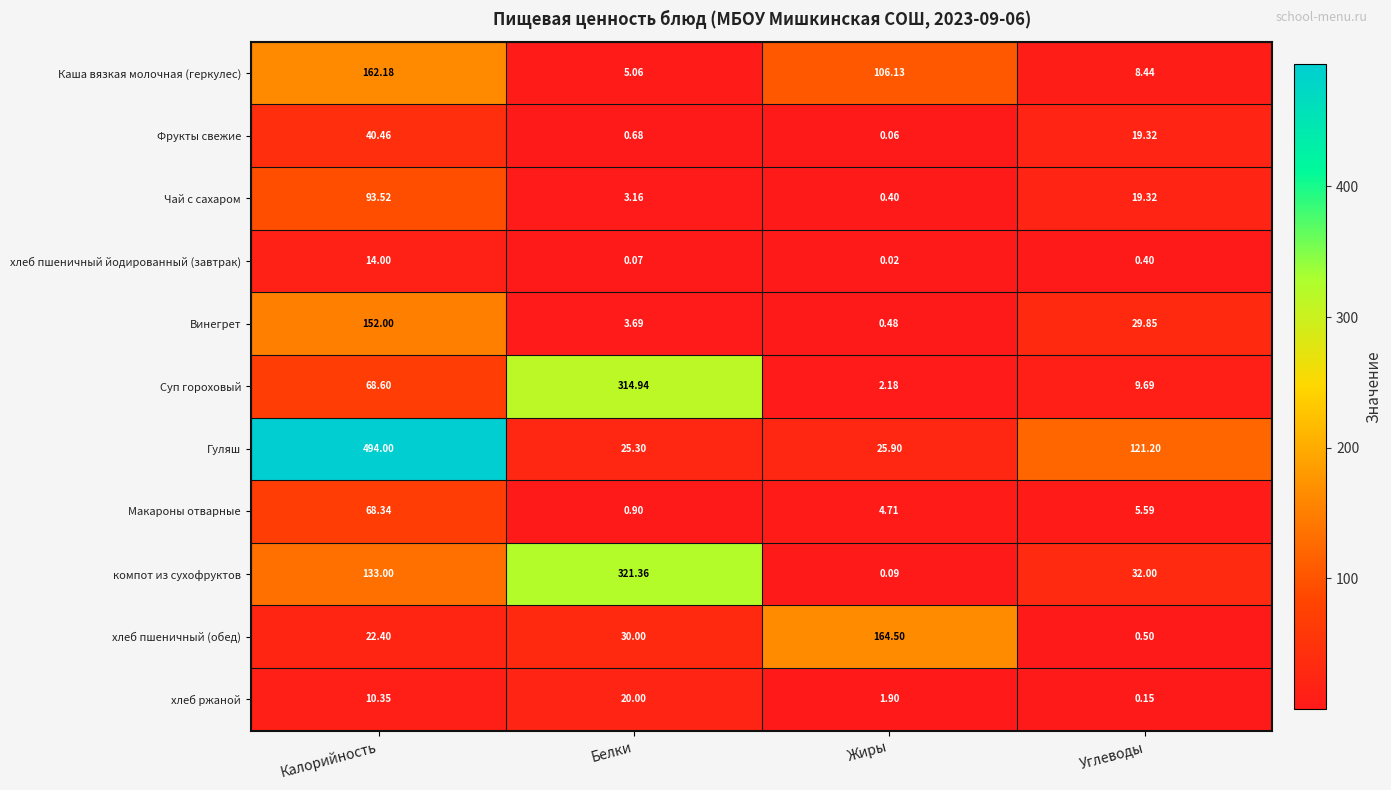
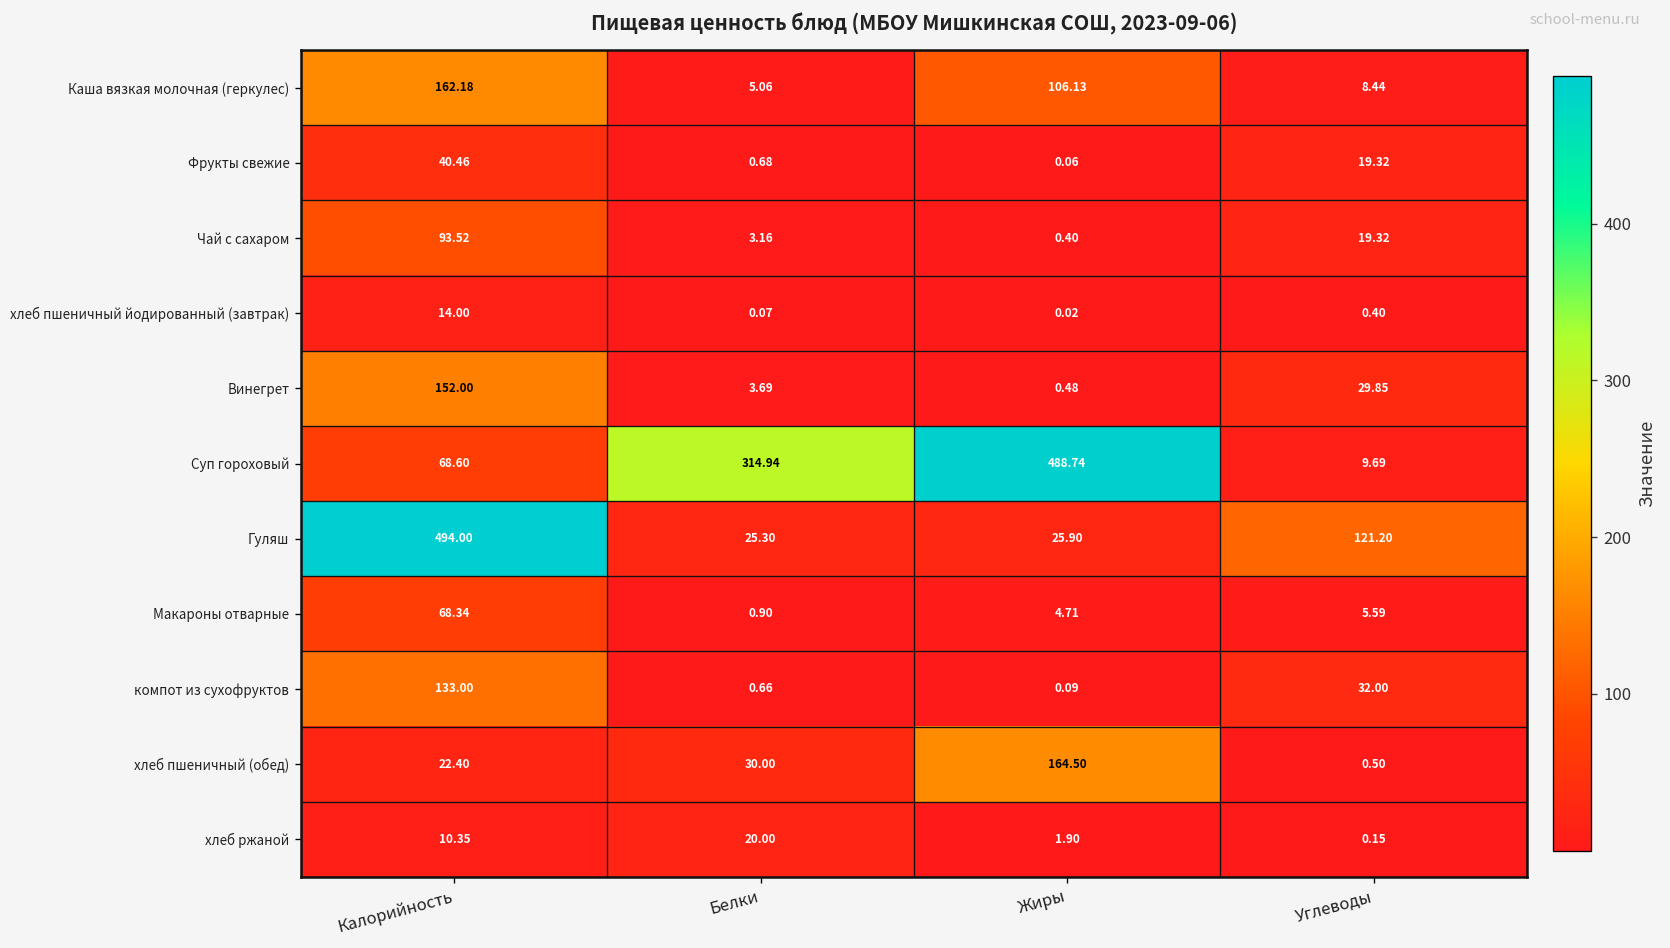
  {
    "Каша вязкая молочная (геркулес)": {
      "Калорийность": 162.18,
      "Белки": 5.06,
      "Жиры": 106.13,
      "Углеводы": 8.44
    },
    "Фрукты свежие": {
      "Калорийность": 40.46,
      "Белки": 0.68,
      "Жиры": 0.06,
      "Углеводы": 19.32
    },
    "Чай с сахаром": {
      "Калорийность": 93.52,
      "Белки": 3.16,
      "Жиры": 0.40,
      "Углеводы": 19.32
    },
    "хлеб пшеничный йодированный (завтрак)": {
      "Калорийность": 14.00,
      "Белки": 0.07,
      "Жиры": 0.02,
      "Углеводы": 0.40
    },
    "Винегрет": {
      "Калорийность": 152.00,
      "Белки": 3.69,
      "Жиры": 0.48,
      "Углеводы": 29.85
    },
    "Суп гороховый": {
      "Калорийность": 68.60,
      "Белки": 314.94,
-     "Жиры": 2.18,
+     "Жиры": 488.74,
      "Углеводы": 9.69
    },
    "Гуляш": {
      "Калорийность": 494.00,
      "Белки": 25.30,
      "Жиры": 25.90,
      "Углеводы": 121.20
    },
    "Макароны отварные": {
      "Калорийность": 68.34,
      "Белки": 0.90,
      "Жиры": 4.71,
      "Углеводы": 5.59
    },
    "компот из сухофруктов": {
      "Калорийность": 133.00,
-     "Белки": 321.36,
+     "Белки": 0.66,
      "Жиры": 0.09,
      "Углеводы": 32.00
    },
    "хлеб пшеничный (обед)": {
      "Калорийность": 22.40,
      "Белки": 30.00,
      "Жиры": 164.50,
      "Углеводы": 0.50
    },
    "хлеб ржаной": {
      "Калорийность": 10.35,
      "Белки": 20.00,
      "Жиры": 1.90,
      "Углеводы": 0.15
    }
  }
